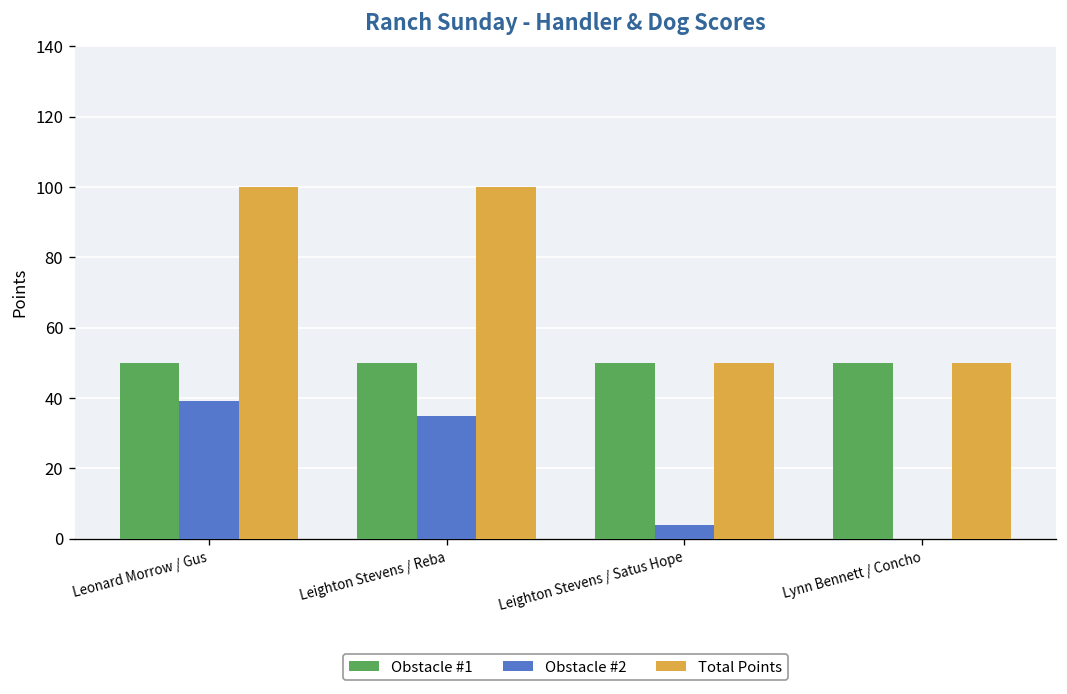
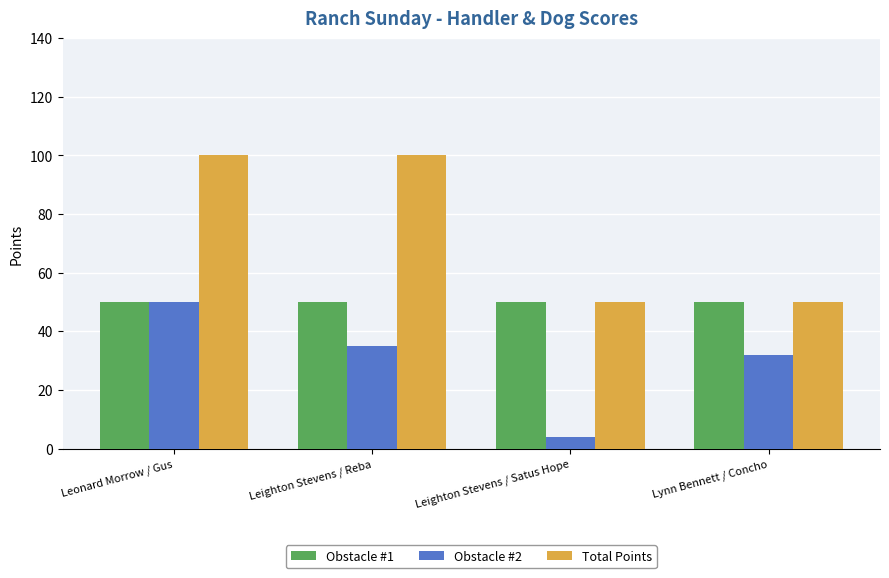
  {
    "Obstacle #1": {
      "Leonard Morrow / Gus": 50,
      "Leighton Stevens / Reba": 50,
      "Leighton Stevens / Satus Hope": 50,
      "Lynn Bennett / Concho": 50
    },
    "Obstacle #2": {
-     "Leonard Morrow / Gus": 39,
+     "Leonard Morrow / Gus": 50,
      "Leighton Stevens / Reba": 35,
      "Leighton Stevens / Satus Hope": 4,
-     "Lynn Bennett / Concho": 0
+     "Lynn Bennett / Concho": 32
    },
    "Total Points": {
      "Leonard Morrow / Gus": 100,
      "Leighton Stevens / Reba": 100,
      "Leighton Stevens / Satus Hope": 50,
      "Lynn Bennett / Concho": 50
    }
  }
